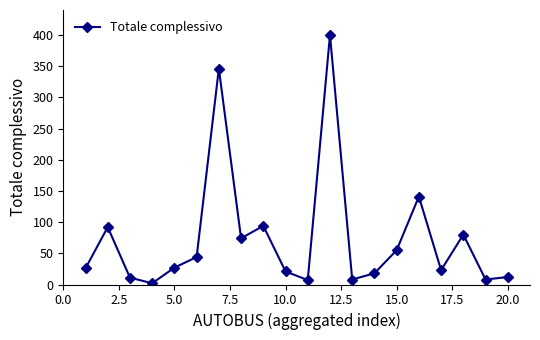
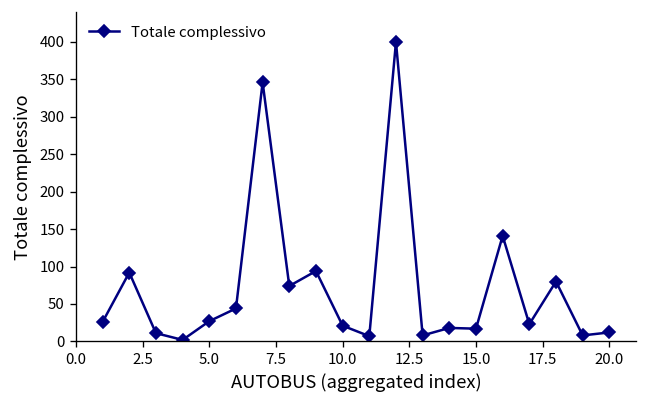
  {
    "5.0": 30,
    "10.0": 20,
-   "15.0": 60,
+   "15.0": 20,
    "20.0": 10
  }
